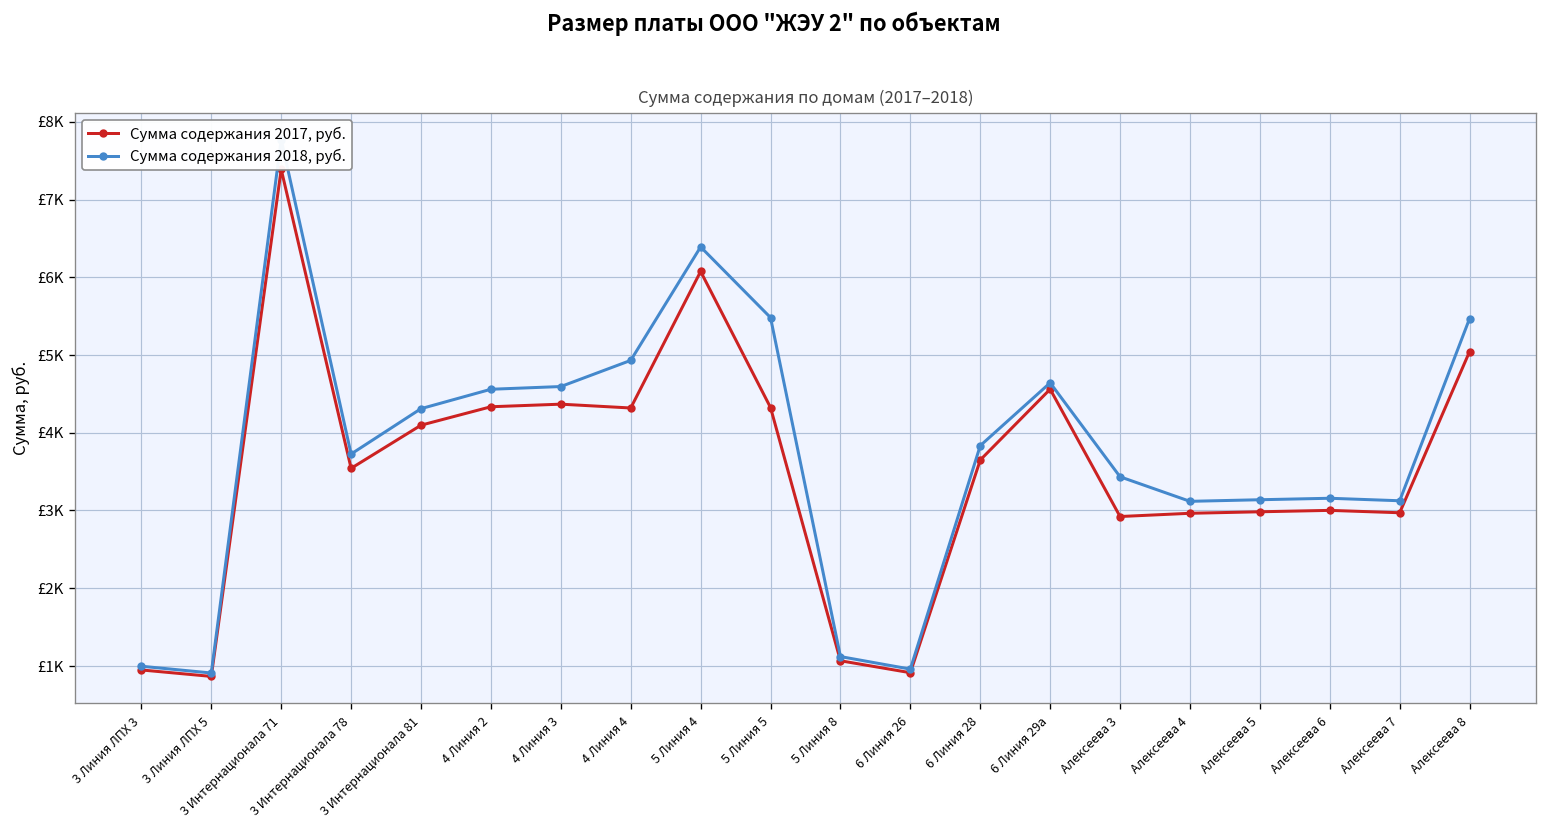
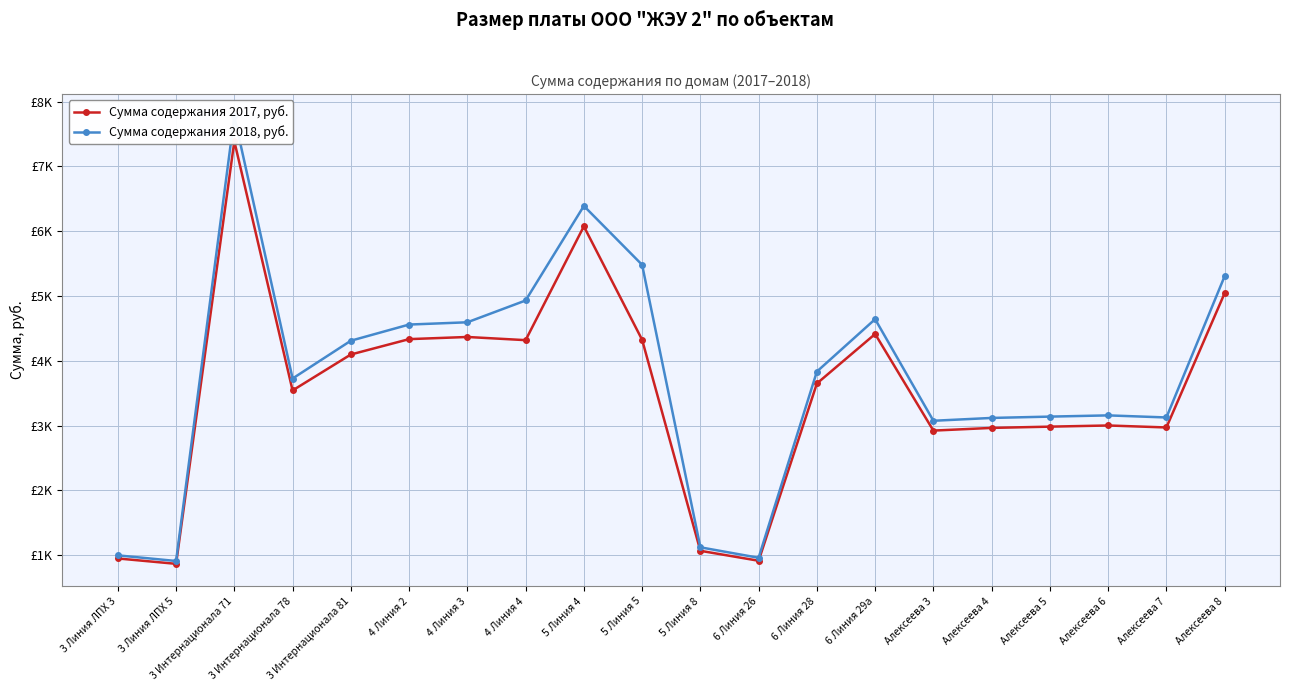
  {
    "Сумма содержания 2017, руб.": {
      "3 Линия ЛПХ 3": "£900",
      "3 Линия ЛПХ 5": "£900",
      "3 Интернационала 78": "£3500",
      "3 Интернационала 81": "£4100",
      "4 Линия 2": "£4300",
      "4 Линия 3": "£4400",
      "4 Линия 4": "£4300",
      "5 Линия 4": "£6100",
      "5 Линия 5": "£4300",
      "5 Линия 8": "£1100",
      "6 Линия 26": "£900",
      "6 Линия 28": "£3600",
-     "6 Линия 29а": "£4600",
+     "6 Линия 29а": "£4400",
      "Алексеева 3": "£2900",
      "Алексеева 4": "£3000",
      "Алексеева 5": "£3000",
      "Алексеева 6": "£3000",
      "Алексеева 7": "£3000",
      "Алексеева 8": "£5000"
    },
    "Сумма содержания 2018, руб.": {
      "3 Линия ЛПХ 3": "£1000",
      "3 Линия ЛПХ 5": "£900",
      "3 Интернационала 78": "£3700",
      "3 Интернационала 81": "£4300",
      "4 Линия 2": "£4600",
      "4 Линия 3": "£4600",
      "4 Линия 4": "£4900",
      "5 Линия 4": "£6400",
      "5 Линия 5": "£5500",
      "5 Линия 8": "£1100",
      "6 Линия 26": "£1000",
      "6 Линия 28": "£3800",
      "6 Линия 29а": "£4600",
-     "Алексеева 3": "£3400",
+     "Алексеева 3": "£3100",
      "Алексеева 4": "£3100",
      "Алексеева 5": "£3100",
      "Алексеева 6": "£3200",
      "Алексеева 7": "£3100",
-     "Алексеева 8": "£5500"
+     "Алексеева 8": "£5300"
    }
  }
